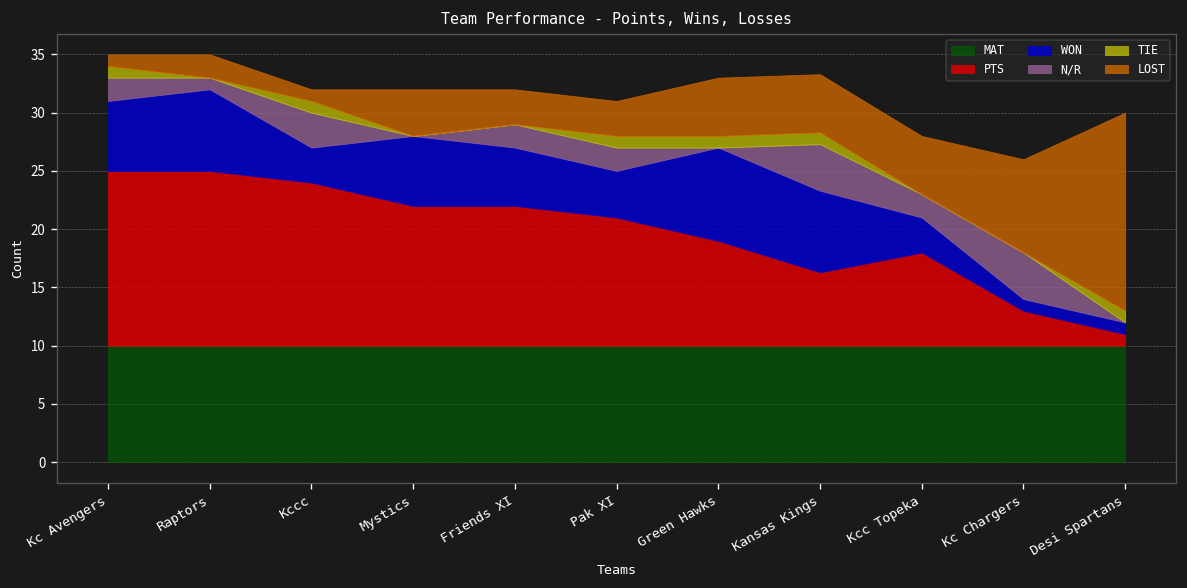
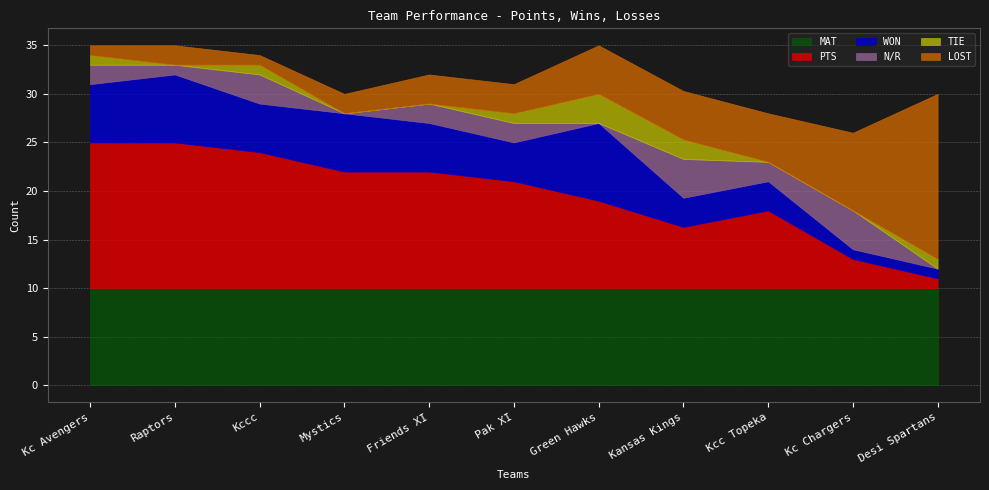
  {
    "MAT": {
      "Kc Avengers": 10,
      "Raptors": 10,
      "Kccc": 10,
      "Mystics": 10,
      "Friends XI": 10,
      "Pak XI": 10,
      "Green Hawks": 10,
      "Kansas Kings": 10,
      "Kcc Topeka": 10,
      "Kc Chargers": 10,
      "Desi Spartans": 10
    },
    "PTS": {
      "Kc Avengers": 15,
      "Raptors": 15,
      "Kccc": 14,
      "Mystics": 12,
      "Friends XI": 12,
      "Pak XI": 11,
      "Green Hawks": 9,
      "Kansas Kings": 6,
      "Kcc Topeka": 8,
      "Kc Chargers": 3,
      "Desi Spartans": 1
    },
    "WON": {
      "Kc Avengers": 6,
      "Raptors": 7,
-     "Kccc": 3,
+     "Kccc": 5,
      "Friends XI": 5,
      "Pak XI": 4,
-     "Kansas Kings": 7,
+     "Kansas Kings": 3,
      "Kcc Topeka": 3,
      "Kc Chargers": 1
    },
    "N/R": {
      "Kc Avengers": 2,
      "Kccc": 3,
      "Pak XI": 2,
      "Kansas Kings": 4
    },
    "TIE": {
      "Kc Avengers": 1,
      "Kccc": 1,
      "Pak XI": 1,
-     "Green Hawks": 1,
-     "Kansas Kings": 1,
+     "Green Hawks": 3,
+     "Kansas Kings": 2,
      "Desi Spartans": 1
    },
    "LOST": {
      "Kc Avengers": 1,
      "Raptors": 2,
      "Kccc": 1,
-     "Mystics": 4,
+     "Mystics": 2,
      "Friends XI": 3,
      "Pak XI": 3,
      "Green Hawks": 5,
      "Kansas Kings": 5,
      "Kcc Topeka": 5,
      "Kc Chargers": 8,
      "Desi Spartans": 17
    }
  }
